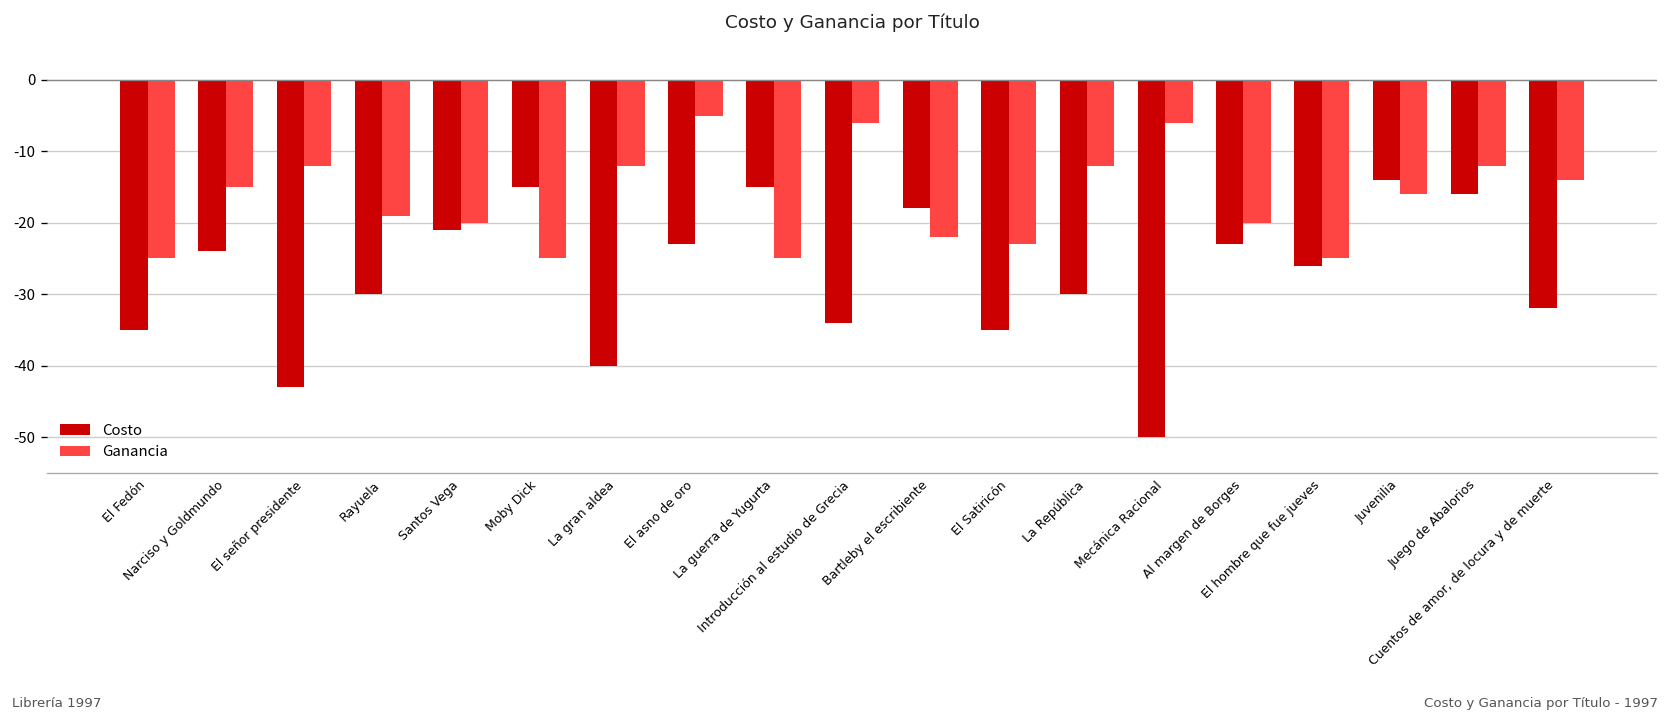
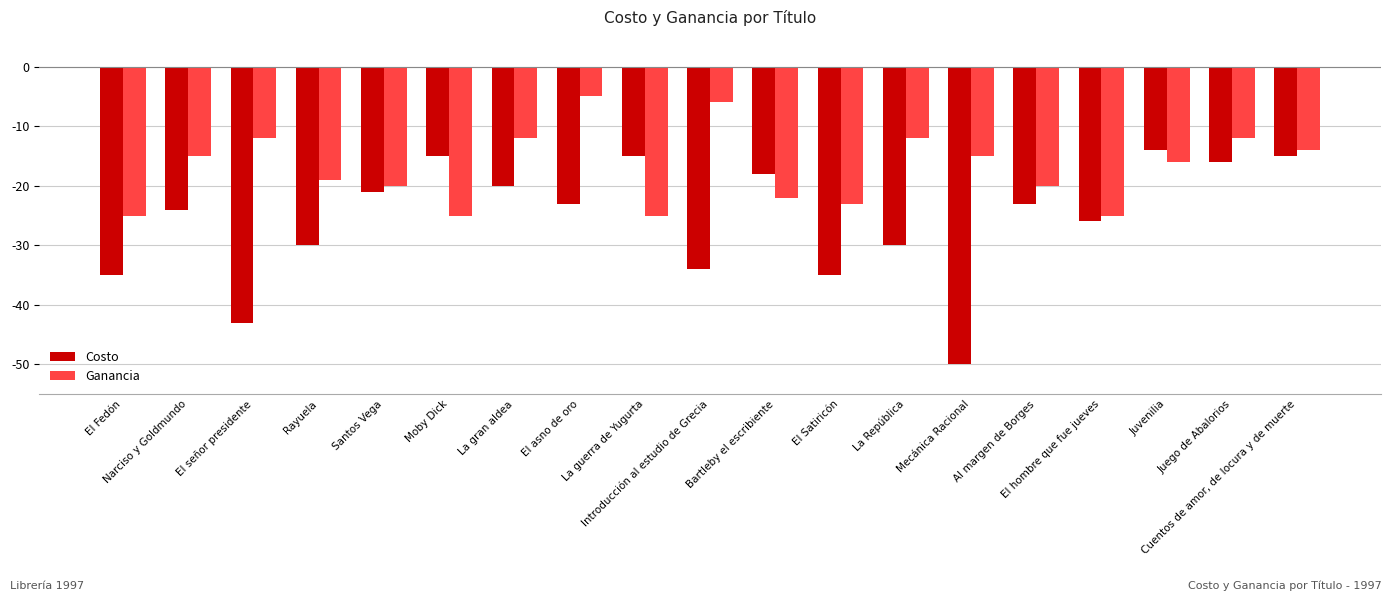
  {
    "Costo": {
      "El Fedón": -35,
      "Narciso y Goldmundo": -24,
      "El señor presidente": -43,
      "Rayuela": -30,
      "Santos Vega": -21,
      "Moby Dick": -15,
-     "La gran aldea": -40,
+     "La gran aldea": -20,
      "El asno de oro": -23,
      "La guerra de Yugurta": -15,
      "Introducción al estudio de Grecia": -34,
      "Bartleby el escribiente": -18,
      "El Satiricón": -35,
      "La República": -30,
      "Mecánica Racional": -50,
      "Al margen de Borges": -23,
      "El hombre que fue jueves": -26,
      "Juvenilia": -14,
      "Juego de Abalorios": -16,
-     "Cuentos de amor, de locura y de muerte": -32
+     "Cuentos de amor, de locura y de muerte": -15
    },
    "Ganancia": {
      "El Fedón": -25,
      "Narciso y Goldmundo": -15,
      "El señor presidente": -12,
      "Rayuela": -19,
      "Santos Vega": -20,
      "Moby Dick": -25,
      "La gran aldea": -12,
      "El asno de oro": -5,
      "La guerra de Yugurta": -25,
      "Introducción al estudio de Grecia": -6,
      "Bartleby el escribiente": -22,
      "El Satiricón": -23,
      "La República": -12,
-     "Mecánica Racional": -6,
+     "Mecánica Racional": -15,
      "Al margen de Borges": -20,
      "El hombre que fue jueves": -25,
      "Juvenilia": -16,
      "Juego de Abalorios": -12,
      "Cuentos de amor, de locura y de muerte": -14
    }
  }
